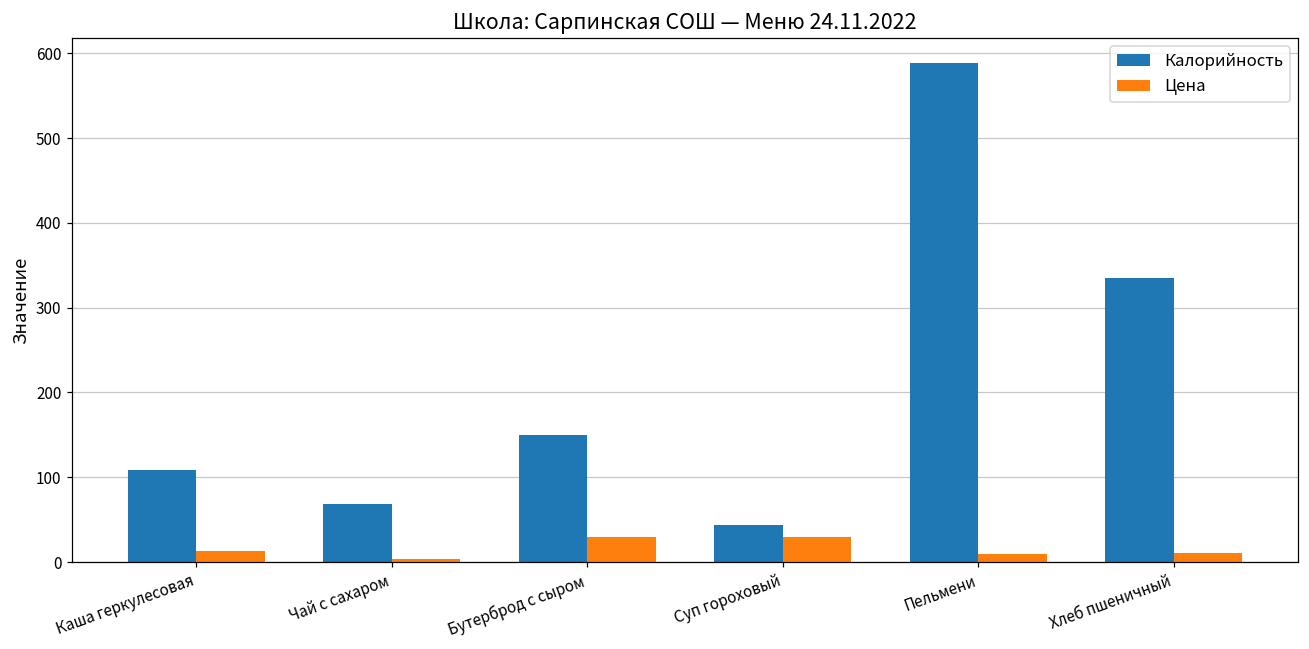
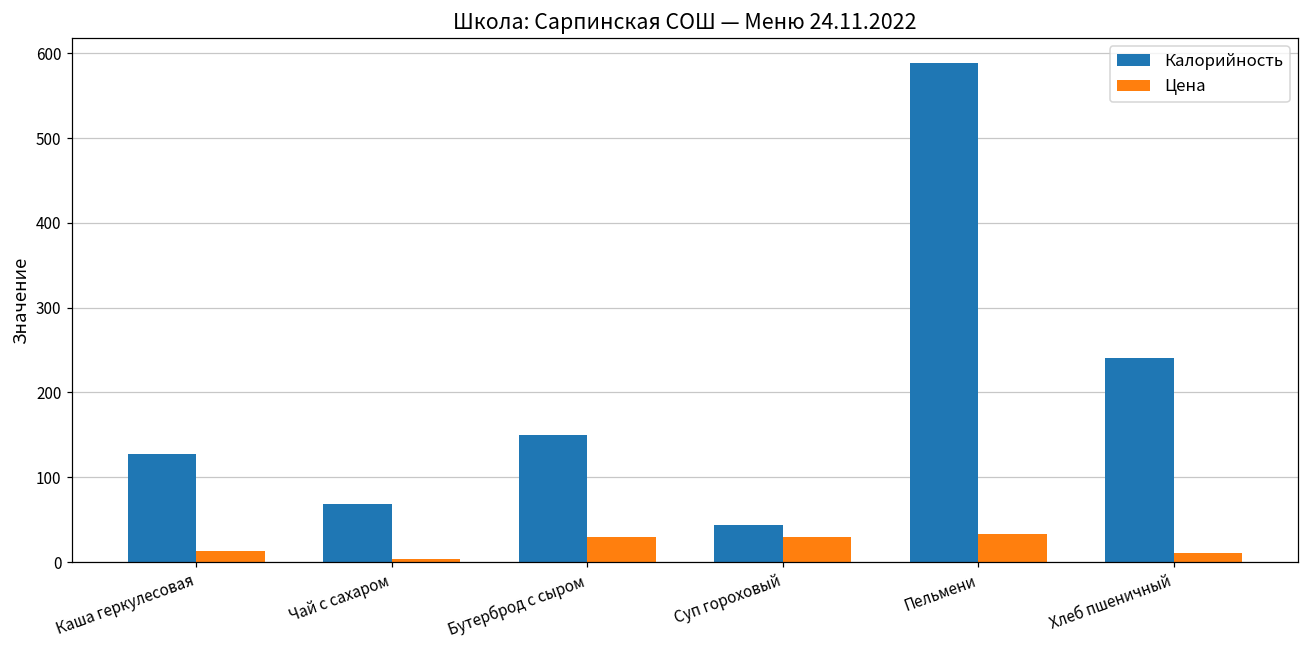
  {
    "Калорийность": {
-     "Каша геркулесовая": 110,
+     "Каша геркулесовая": 130,
      "Чай с сахаром": 70,
      "Бутерброд с сыром": 150,
      "Суп гороховый": 40,
      "Пельмени": 590,
-     "Хлеб пшеничный": 340
+     "Хлеб пшеничный": 240
    },
    "Цена": {
      "Каша геркулесовая": 10,
      "Бутерброд с сыром": 30,
      "Суп гороховый": 30,
-     "Пельмени": 10,
+     "Пельмени": 30,
      "Хлеб пшеничный": 10
    }
  }
